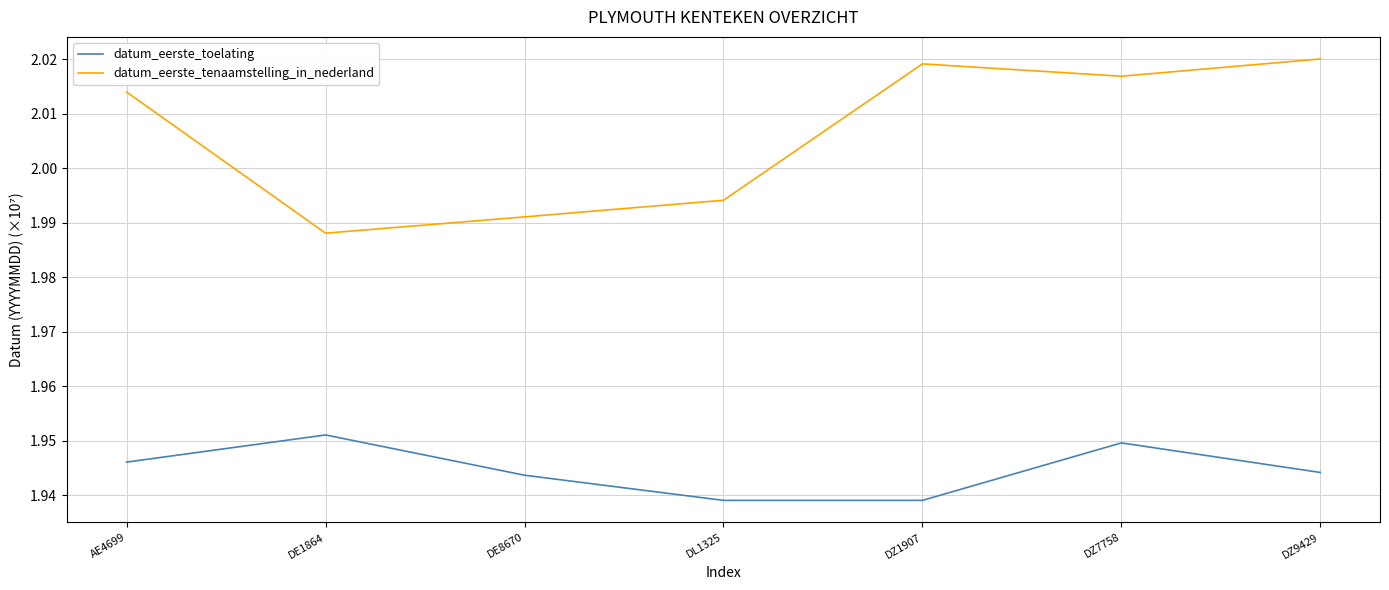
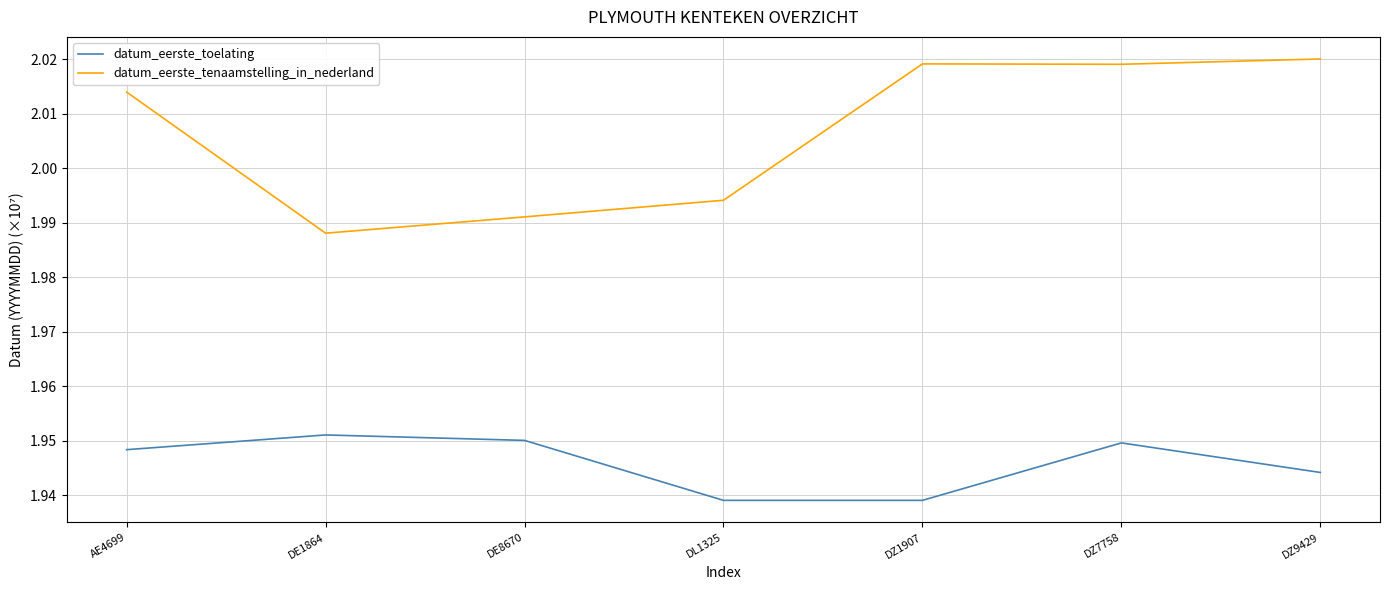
  {
    "datum_eerste_toelating": {
-     "AE4699": 1.946,
+     "AE4699": 1.948,
      "DE1864": 1.951,
-     "DE8670": 1.944,
+     "DE8670": 1.950,
      "DL1325": 1.939,
      "DZ1907": 1.939,
      "DZ7758": 1.950,
      "DZ9429": 1.944
    },
    "datum_eerste_tenaamstelling_in_nederland": {
      "AE4699": 2.014,
      "DE1864": 1.988,
      "DE8670": 1.991,
      "DL1325": 1.994,
      "DZ1907": 2.019,
-     "DZ7758": 2.017,
+     "DZ7758": 2.019,
      "DZ9429": 2.020
    }
  }
